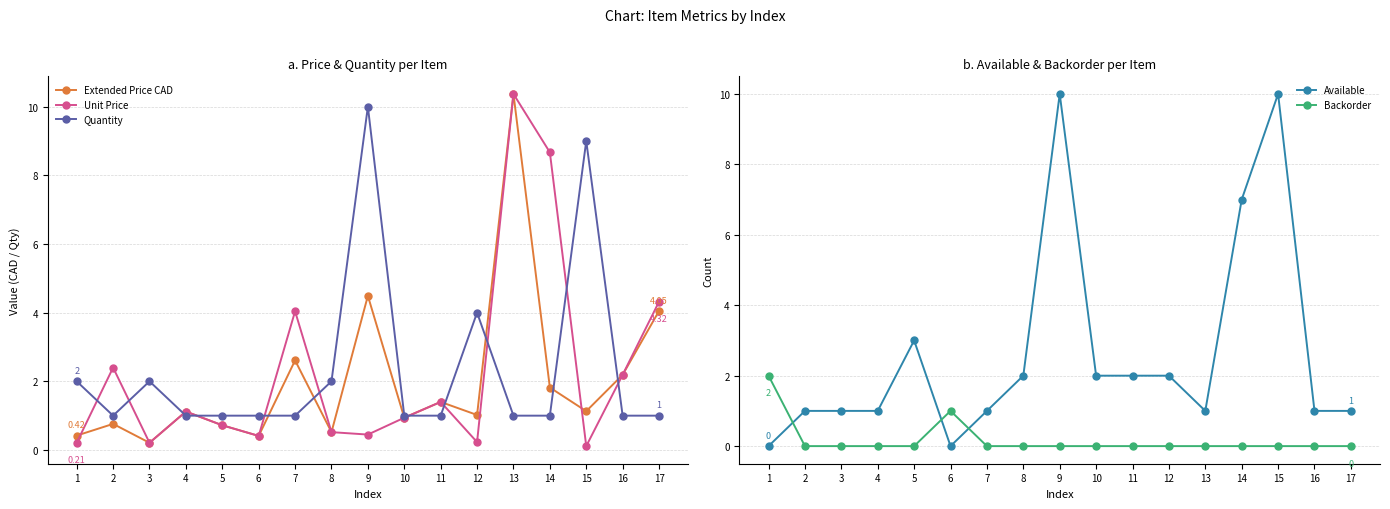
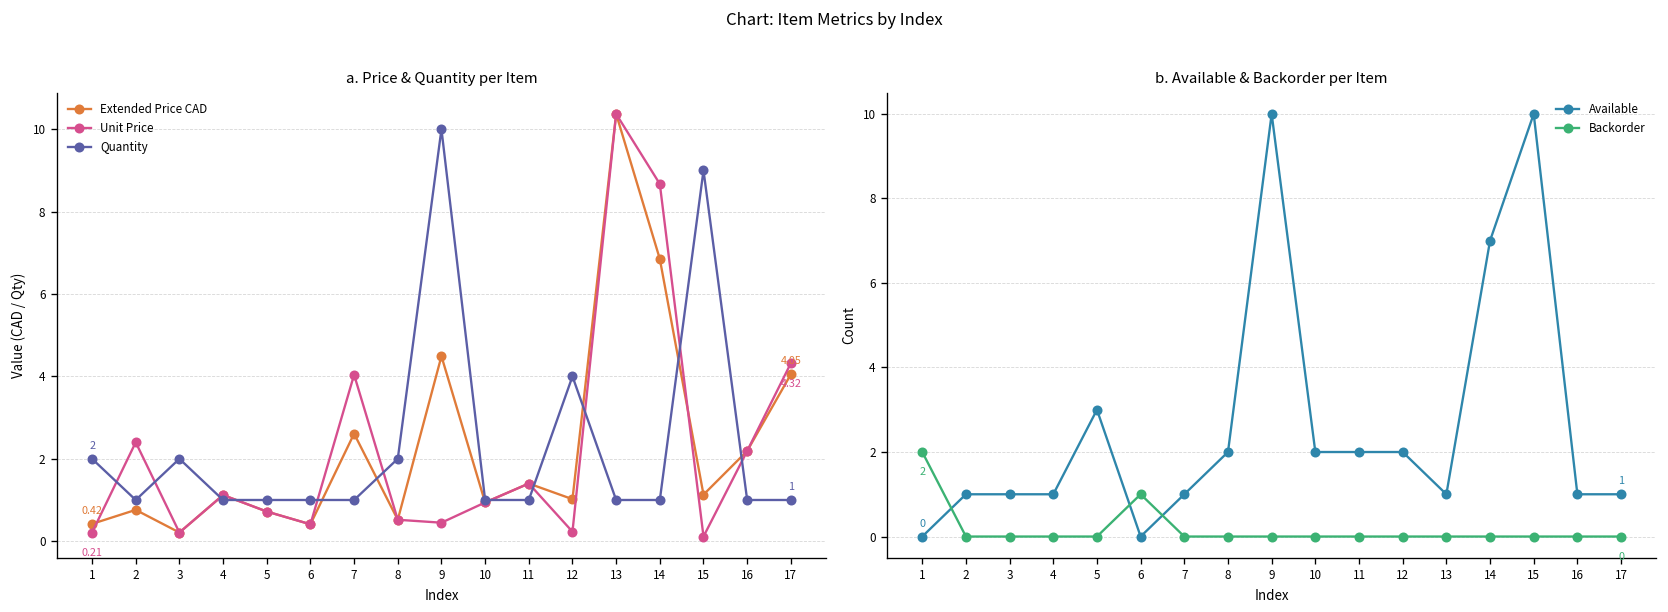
  {
    "a. Price & Quantity per Item": {
      "Extended Price CAD": {
        "2": 0.8,
        "7": 2.6,
        "9": 4.5,
        "12": 1.0,
-       "14": 1.8,
+       "14": 6.9,
        "15": 1.1
      },
      "Unit Price": {
        "1": 0.21,
        "17": 4.32
      },
      "Quantity": {
        "1": 2,
        "17": 1
      }
    },
    "b. Available & Backorder per Item": {
      "Available": {
        "1": 0,
        "17": 1
      },
      "Backorder": {
        "1": 2,
        "17": 0
      }
    }
  }
